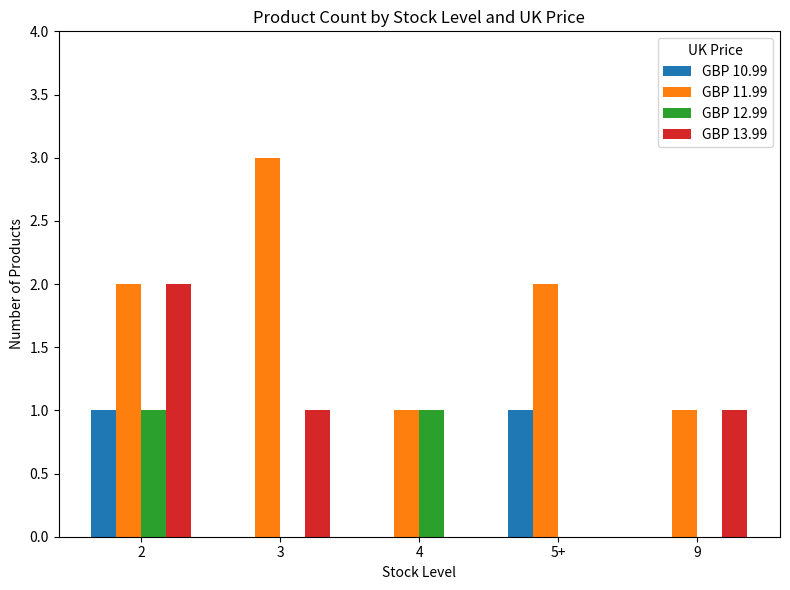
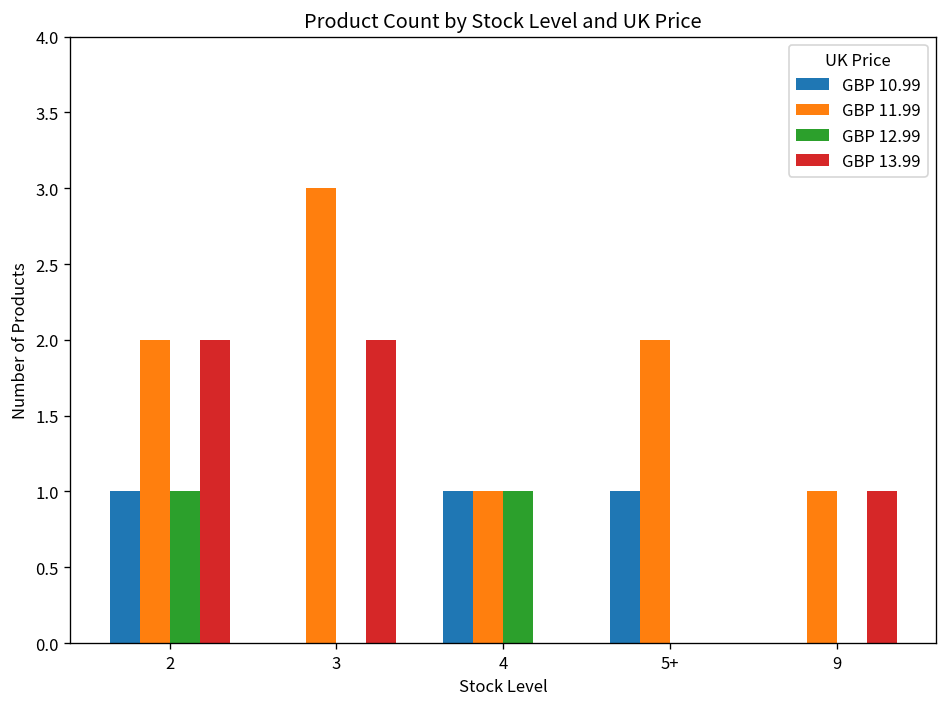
  {
    "GBP 10.99": {
      "2": 1,
      "3": 0,
-     "4": 0,
+     "4": 1,
      "5+": 1,
      "9": 0
    },
    "GBP 11.99": {
      "2": 2,
      "3": 3,
      "4": 1,
      "5+": 2,
      "9": 1
    },
    "GBP 12.99": {
      "2": 1,
      "3": 0,
      "4": 1,
      "5+": 0,
      "9": 0
    },
    "GBP 13.99": {
      "2": 2,
-     "3": 1,
+     "3": 2,
      "4": 0,
      "5+": 0,
      "9": 1
    }
  }
